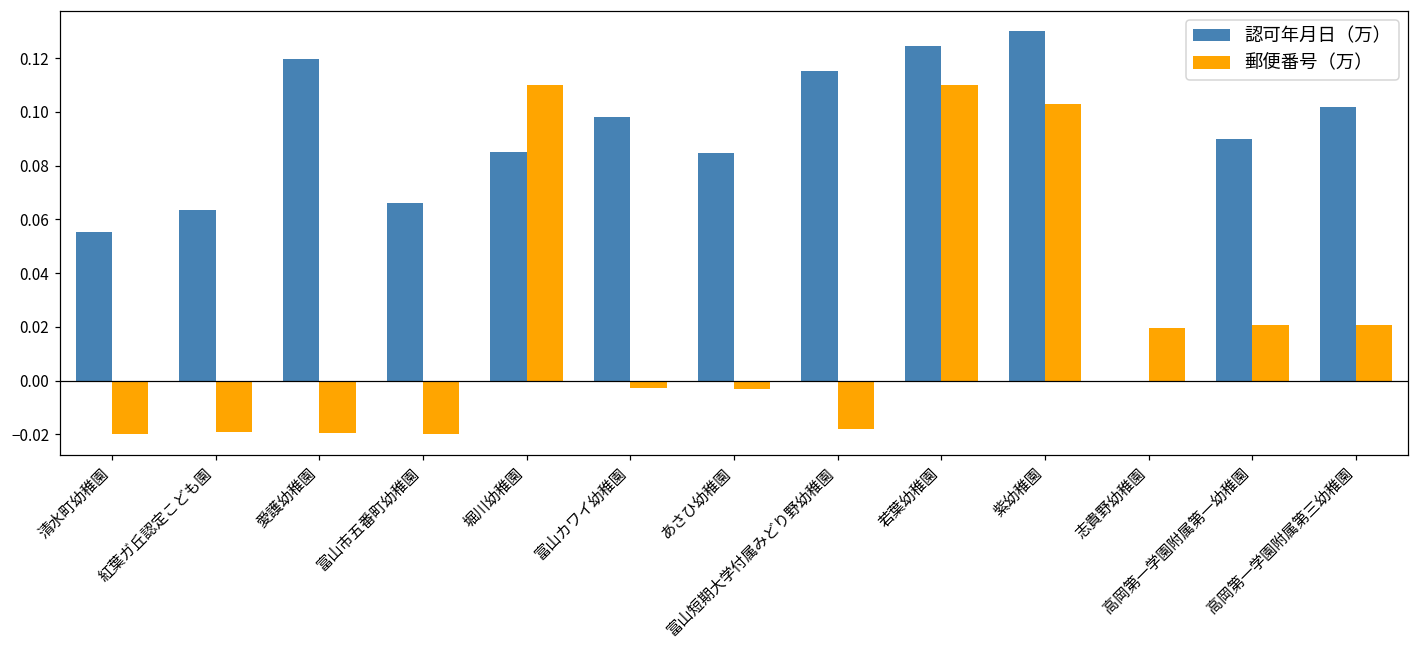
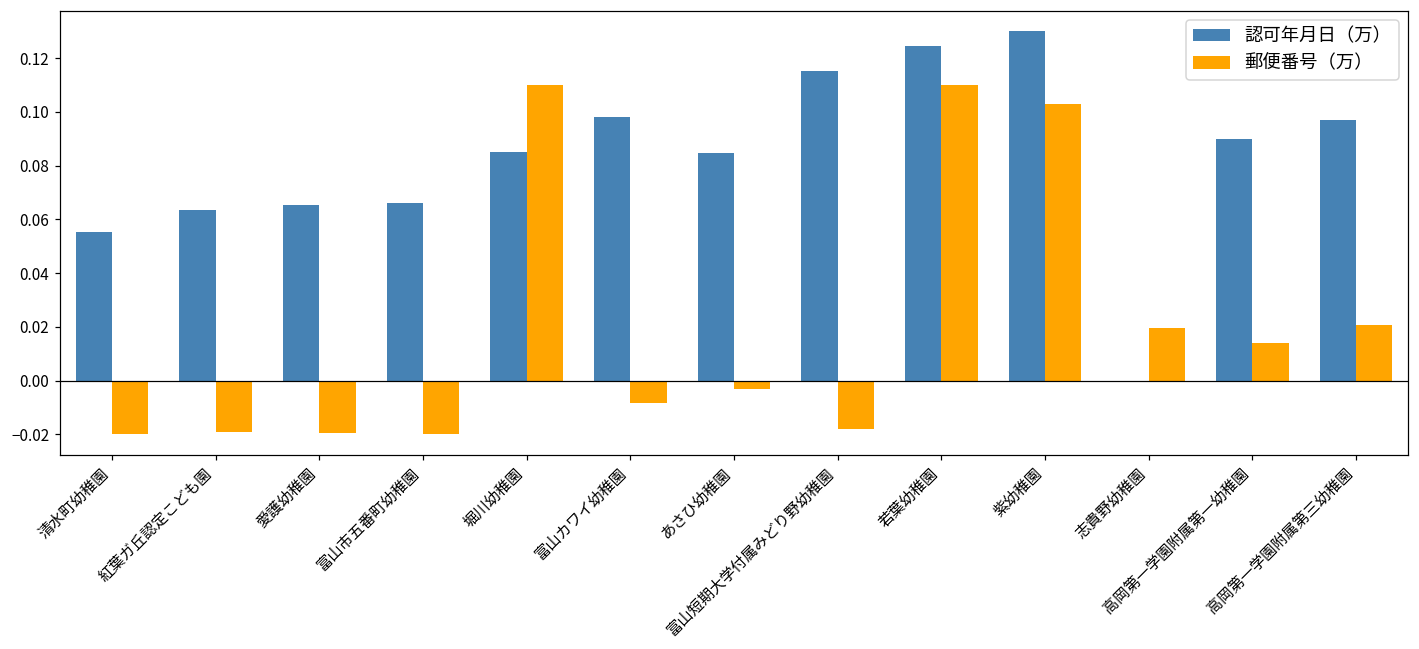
  {
    "認可年月日（万）": {
      "清水町幼稚園": 0.055,
      "紅葉ガ丘認定こども園": 0.063,
-     "愛護幼稚園": 0.120,
+     "愛護幼稚園": 0.065,
      "富山市五番町幼稚園": 0.066,
      "堀川幼稚園": 0.085,
      "富山カワイ幼稚園": 0.098,
      "あさひ幼稚園": 0.085,
      "富山短期大学付属みどり野幼稚園": 0.115,
      "若葉幼稚園": 0.125,
      "紫幼稚園": 0.130,
      "志貴野幼稚園": 0.000,
      "高岡第一学園附属第一幼稚園": 0.090,
-     "高岡第一学園附属第三幼稚園": 0.102
+     "高岡第一学園附属第三幼稚園": 0.097
    },
    "郵便番号（万）": {
      "清水町幼稚園": -0.020,
      "紅葉ガ丘認定こども園": -0.019,
      "愛護幼稚園": -0.020,
      "富山市五番町幼稚園": -0.020,
      "堀川幼稚園": 0.110,
-     "富山カワイ幼稚園": -0.003,
+     "富山カワイ幼稚園": -0.008,
      "あさひ幼稚園": -0.003,
      "富山短期大学付属みどり野幼稚園": -0.018,
      "若葉幼稚園": 0.110,
      "紫幼稚園": 0.103,
      "志貴野幼稚園": 0.019,
-     "高岡第一学園附属第一幼稚園": 0.021,
+     "高岡第一学園附属第一幼稚園": 0.014,
      "高岡第一学園附属第三幼稚園": 0.021
    }
  }
